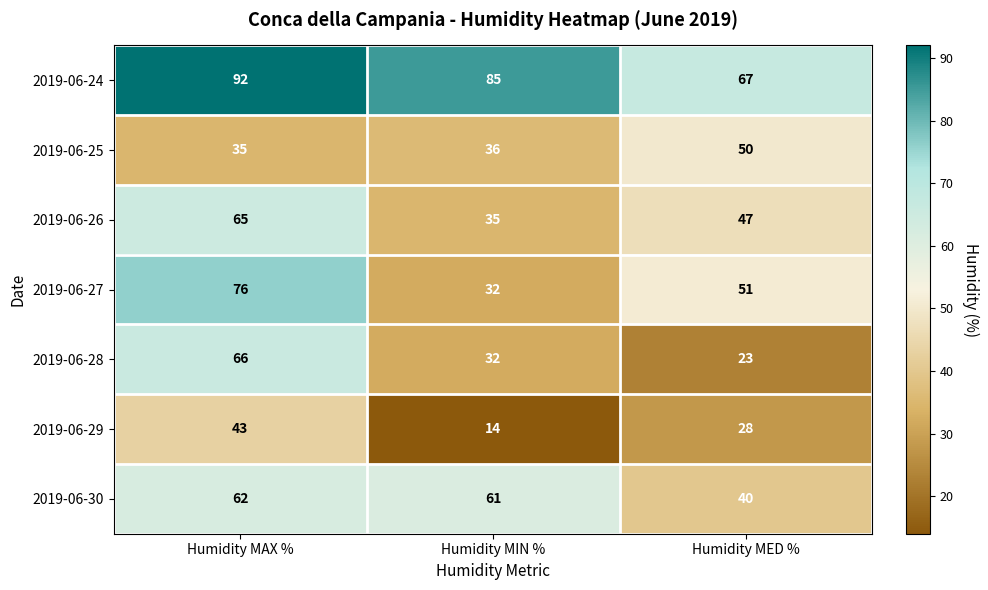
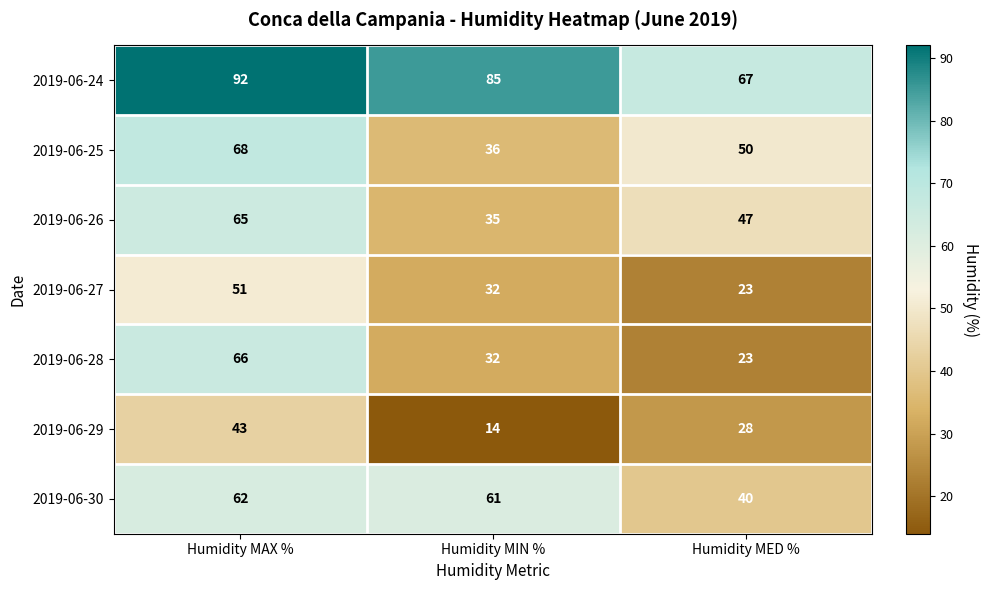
  {
    "2019-06-24": {
      "Humidity MAX %": 92,
      "Humidity MIN %": 85,
      "Humidity MED %": 67
    },
    "2019-06-25": {
-     "Humidity MAX %": 35,
+     "Humidity MAX %": 68,
      "Humidity MIN %": 36,
      "Humidity MED %": 50
    },
    "2019-06-26": {
      "Humidity MAX %": 65,
      "Humidity MIN %": 35,
      "Humidity MED %": 47
    },
    "2019-06-27": {
-     "Humidity MAX %": 76,
+     "Humidity MAX %": 51,
      "Humidity MIN %": 32,
-     "Humidity MED %": 51
+     "Humidity MED %": 23
    },
    "2019-06-28": {
      "Humidity MAX %": 66,
      "Humidity MIN %": 32,
      "Humidity MED %": 23
    },
    "2019-06-29": {
      "Humidity MAX %": 43,
      "Humidity MIN %": 14,
      "Humidity MED %": 28
    },
    "2019-06-30": {
      "Humidity MAX %": 62,
      "Humidity MIN %": 61,
      "Humidity MED %": 40
    }
  }
